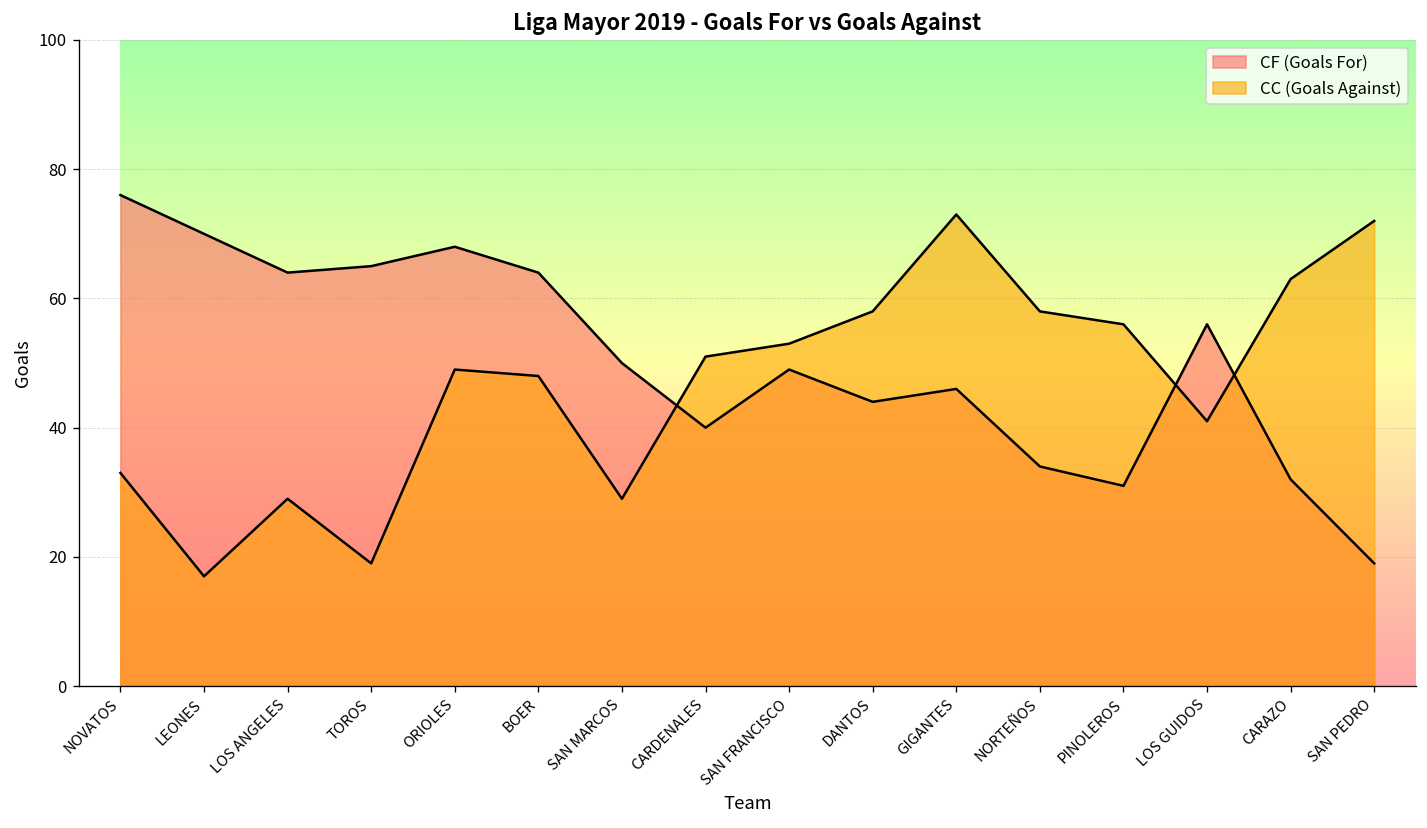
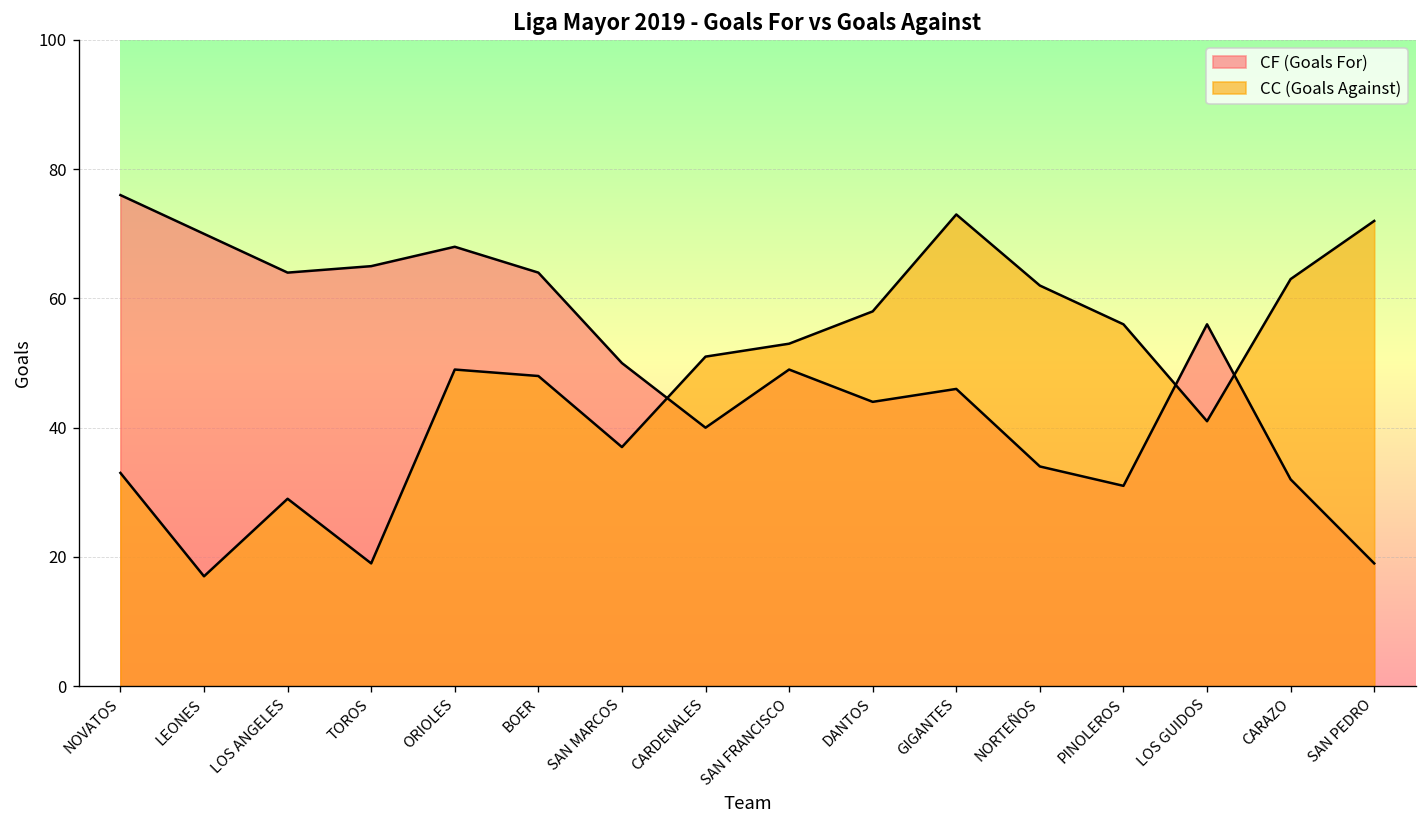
  {
    "CF (Goals For)": {
      "NOVATOS": 76,
      "LEONES": 70,
      "LOS ANGELES": 64,
      "TOROS": 65,
      "ORIOLES": 68,
      "BOER": 64,
      "SAN MARCOS": 50,
      "CARDENALES": 40,
      "SAN FRANCISCO": 49,
      "DANTOS": 44,
      "GIGANTES": 46,
      "NORTEÑOS": 34,
      "PINOLEROS": 31,
      "LOS GUIDOS": 56,
      "CARAZO": 32,
      "SAN PEDRO": 19
    },
    "CC (Goals Against)": {
      "NOVATOS": 33,
      "LEONES": 17,
      "LOS ANGELES": 29,
      "TOROS": 19,
      "ORIOLES": 49,
      "BOER": 48,
-     "SAN MARCOS": 29,
+     "SAN MARCOS": 37,
      "CARDENALES": 51,
      "SAN FRANCISCO": 53,
      "DANTOS": 58,
      "GIGANTES": 73,
-     "NORTEÑOS": 58,
+     "NORTEÑOS": 62,
      "PINOLEROS": 56,
      "LOS GUIDOS": 41,
      "CARAZO": 63,
      "SAN PEDRO": 72
    }
  }
